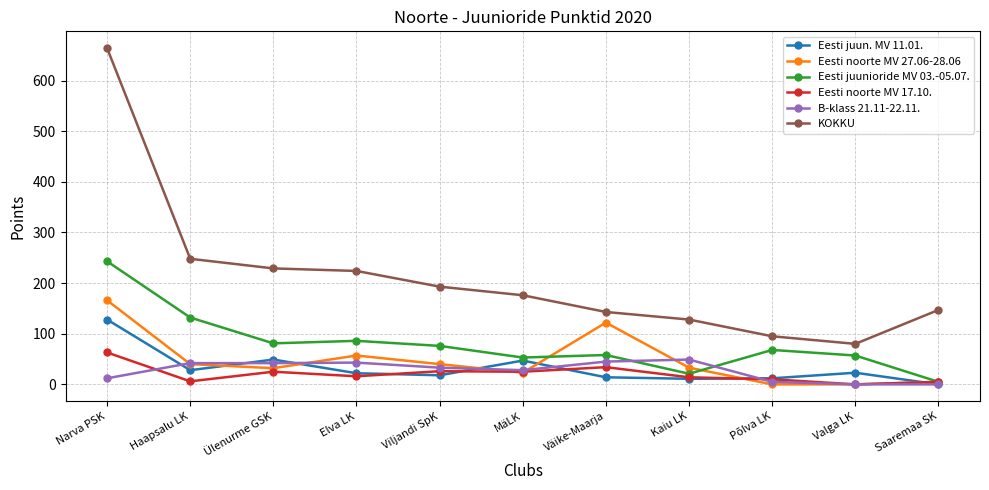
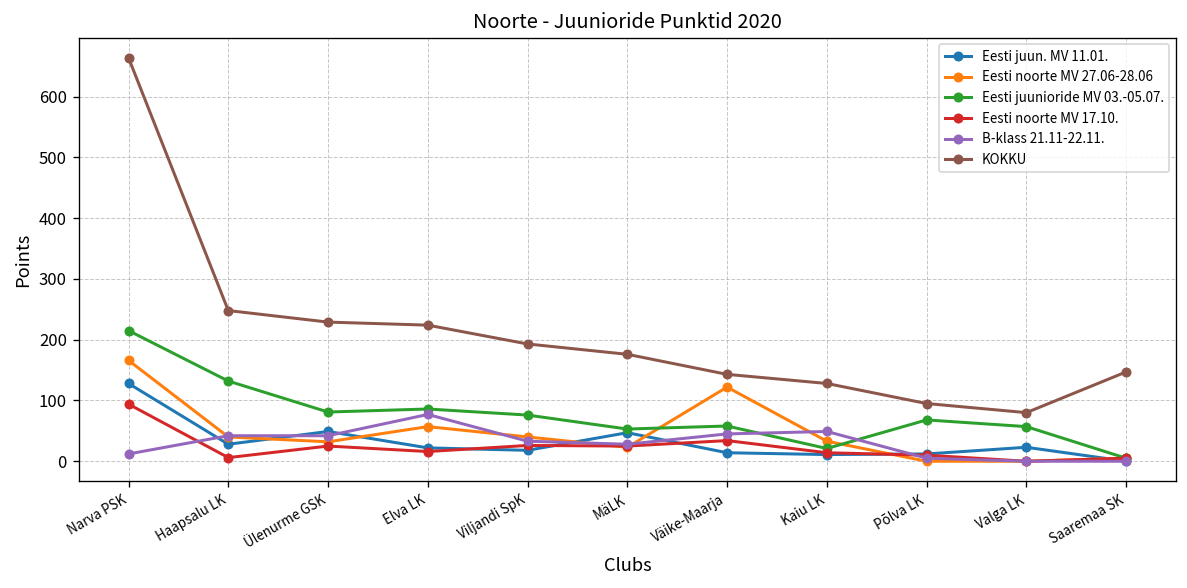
  {
    "Eesti juun. MV 11.01.": {
      "Narva PSK": 130,
      "Haapsalu LK": 30,
      "Ülenurme GSK": 50,
      "Elva LK": 20,
      "Viljandi SpK": 20,
      "MäLK": 50,
      "Väike-Maarja": 10,
      "Valga LK": 20
    },
    "Eesti noorte MV 27.06-28.06": {
      "Narva PSK": 170,
      "Ülenurme GSK": 30,
      "Elva LK": 60,
      "Viljandi SpK": 40,
      "Väike-Maarja": 120,
      "Kaiu LK": 30,
      "Põlva LK": 0
    },
    "Eesti juunioride MV 03.-05.07.": {
-     "Narva PSK": 240,
+     "Narva PSK": 220,
      "Haapsalu LK": 130,
      "Ülenurme GSK": 80,
      "Elva LK": 90,
      "Viljandi SpK": 80,
      "MäLK": 50,
      "Väike-Maarja": 60,
      "Kaiu LK": 20,
      "Põlva LK": 70,
      "Valga LK": 60
    },
    "Eesti noorte MV 17.10.": {
-     "Narva PSK": 60,
+     "Narva PSK": 90,
      "Haapsalu LK": 10,
      "Ülenurme GSK": 30,
      "Elva LK": 20,
      "Viljandi SpK": 30,
      "Väike-Maarja": 30
    },
    "B-klass 21.11-22.11.": {
      "Narva PSK": 10,
      "Ülenurme GSK": 40,
-     "Elva LK": 40,
+     "Elva LK": 80,
      "Viljandi SpK": 30,
      "Väike-Maarja": 50,
      "Kaiu LK": 50
    },
    "KOKKU": {
      "Narva PSK": 660,
      "Haapsalu LK": 250,
      "Ülenurme GSK": 230,
      "Elva LK": 220,
      "Viljandi SpK": 190,
      "MäLK": 180,
      "Väike-Maarja": 140,
      "Kaiu LK": 130,
      "Põlva LK": 100,
      "Valga LK": 80,
      "Saaremaa SK": 150
    }
  }
